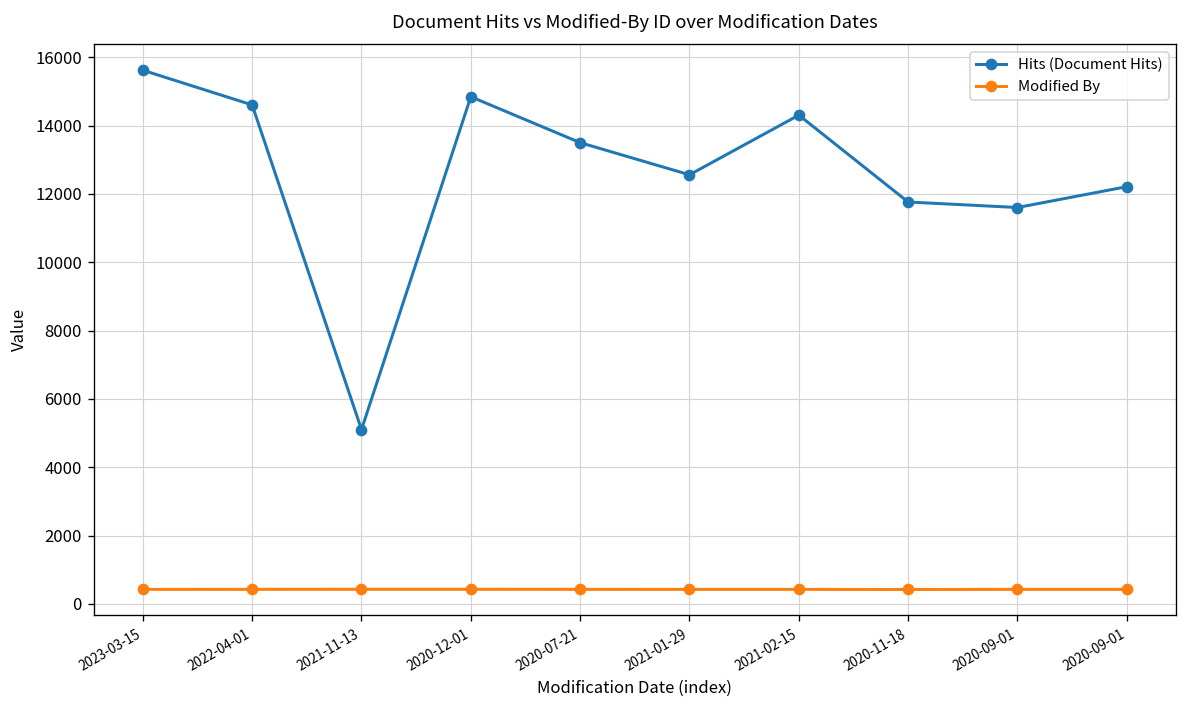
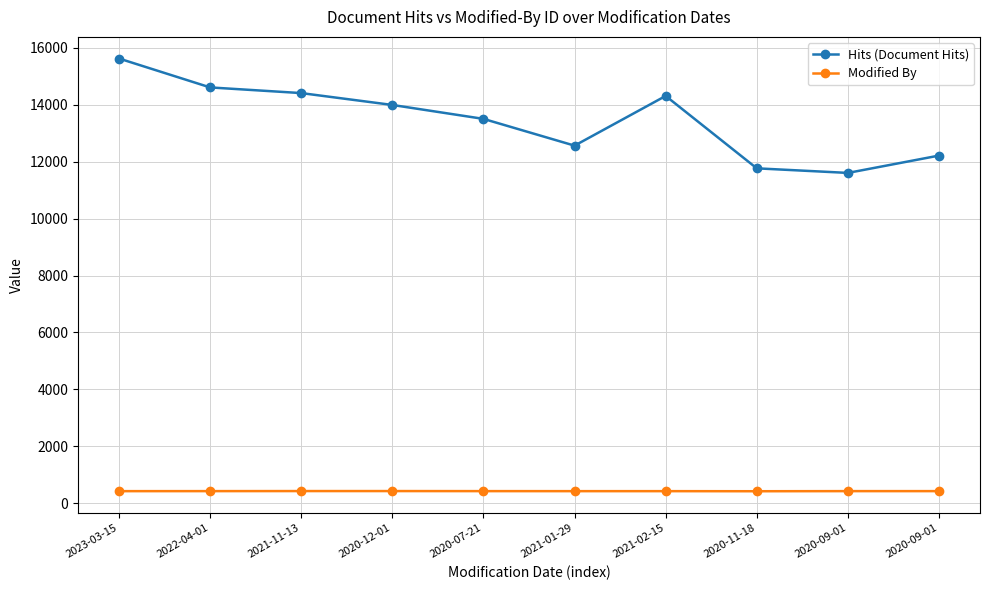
  {
    "Hits (Document Hits)": {
      "2023-03-15": 15600,
      "2022-04-01": 14600,
-     "2021-11-13": 5100,
-     "2020-12-01": 14800,
+     "2021-11-13": 14400,
+     "2020-12-01": 14000,
      "2020-07-21": 13500,
      "2021-01-29": 12600,
      "2021-02-15": 14300,
      "2020-11-18": 11800
    },
    "Modified By": {
      "2023-03-15": 400,
      "2022-04-01": 400,
      "2021-11-13": 400,
      "2020-12-01": 400,
      "2020-07-21": 400,
      "2021-01-29": 400,
      "2021-02-15": 400,
      "2020-11-18": 400
    }
  }
